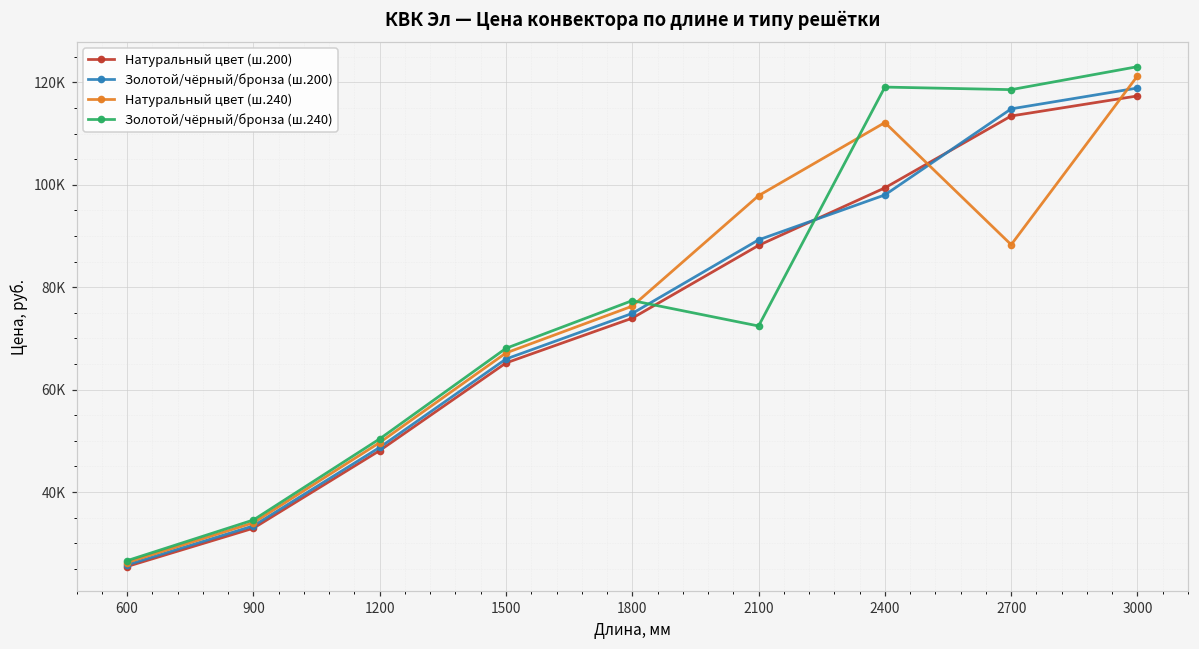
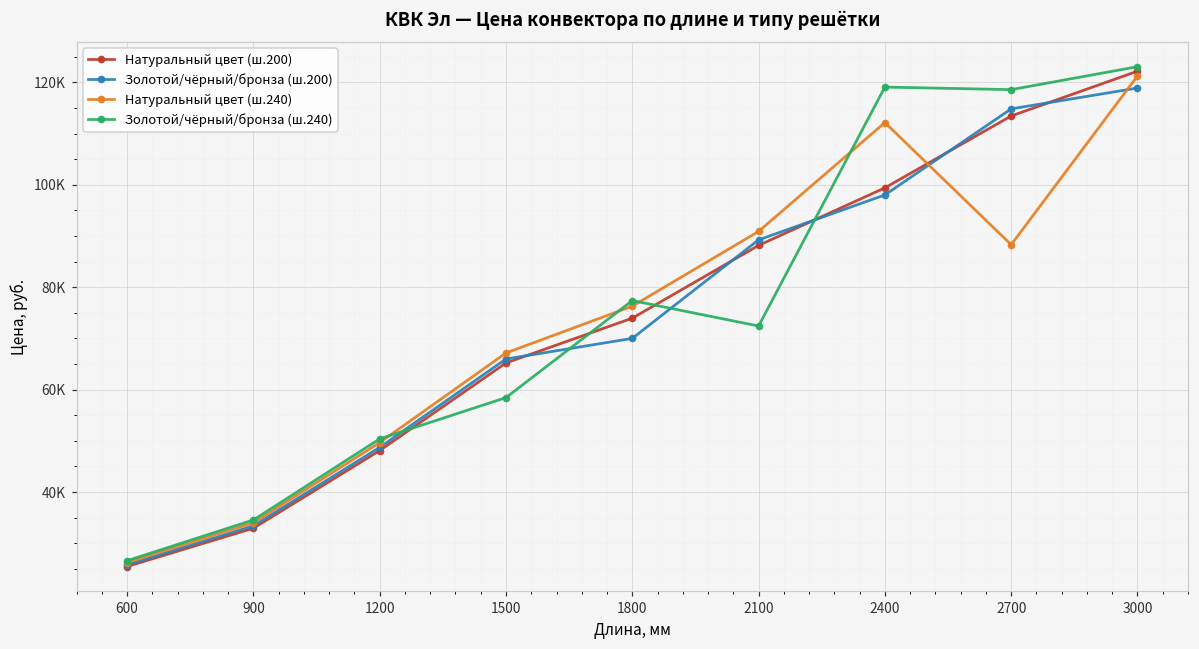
  {
    "Натуральный цвет (ш.200)": {
      "1200": 48000,
      "1500": 65000,
      "1800": 74000,
      "2100": 88000,
      "2400": 99000,
      "2700": 113000,
-     "3000": 117000
+     "3000": 122000
    },
    "Золотой/чёрный/бронза (ш.200)": {
      "1200": 49000,
      "1500": 66000,
-     "1800": 75000,
+     "1800": 70000,
      "2100": 89000,
      "2400": 98000,
      "2700": 115000,
      "3000": 119000
    },
    "Натуральный цвет (ш.240)": {
      "1200": 50000,
      "1500": 67000,
      "1800": 76000,
-     "2100": 98000,
+     "2100": 91000,
      "2400": 112000,
      "2700": 88000,
      "3000": 121000
    },
    "Золотой/чёрный/бронза (ш.240)": {
      "1200": 50000,
-     "1500": 68000,
+     "1500": 58000,
      "1800": 77000,
      "2100": 72000,
      "2400": 119000,
      "2700": 119000,
      "3000": 123000
    }
  }
